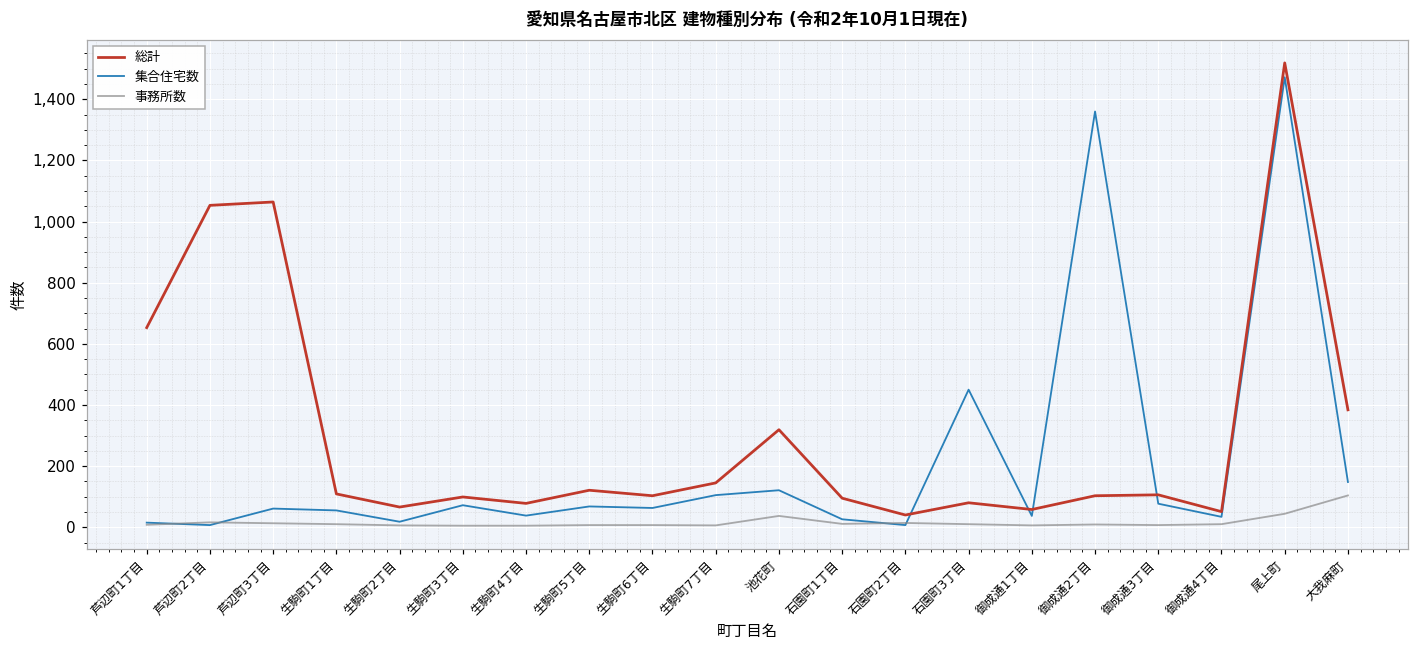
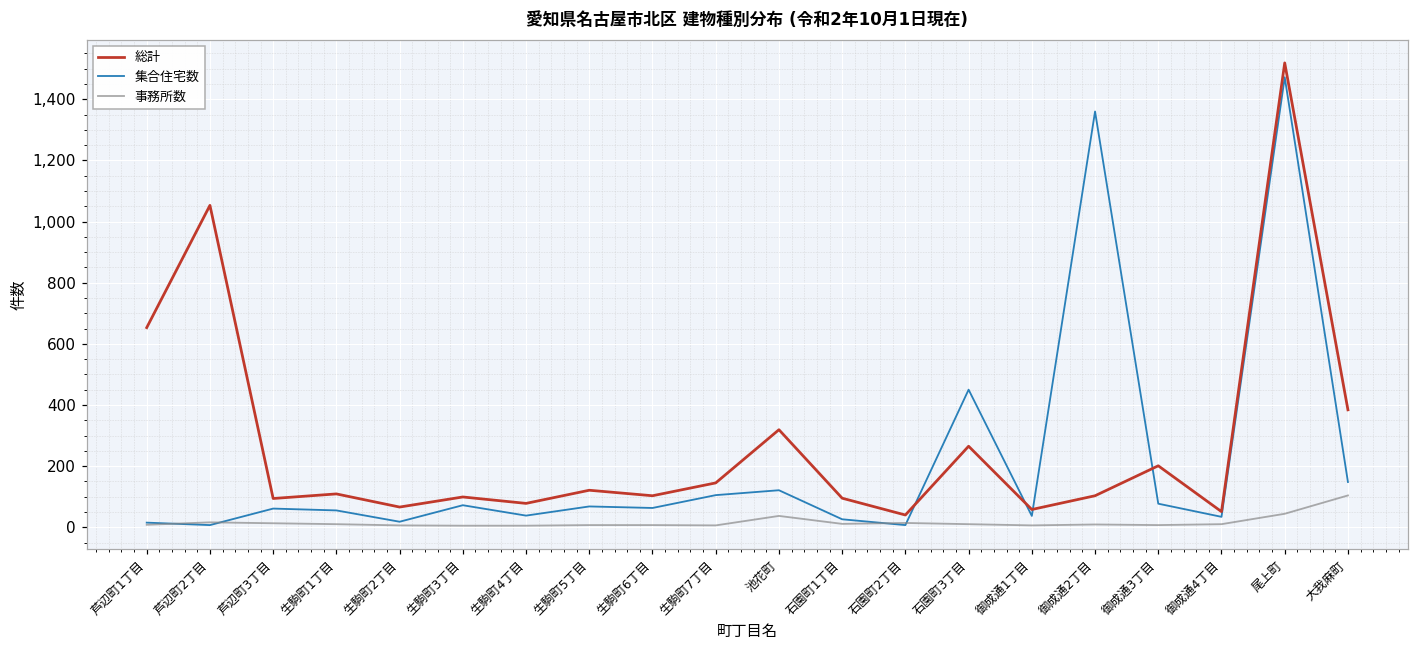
  {
    "総計": {
      "芦辺町1丁目": "650",
      "芦辺町2丁目": "1,050",
-     "芦辺町3丁目": "1,060",
+     "芦辺町3丁目": "90",
      "生駒町1丁目": "110",
      "生駒町2丁目": "70",
      "生駒町3丁目": "100",
      "生駒町4丁目": "80",
      "生駒町5丁目": "120",
      "生駒町6丁目": "100",
      "生駒町7丁目": "150",
      "池花町": "320",
      "石園町1丁目": "100",
      "石園町2丁目": "40",
-     "石園町3丁目": "80",
+     "石園町3丁目": "270",
      "御成通1丁目": "60",
      "御成通2丁目": "100",
-     "御成通3丁目": "110",
+     "御成通3丁目": "200",
      "御成通4丁目": "50",
      "尾上町": "1,520",
      "大我麻町": "380"
    },
    "集合住宅数": {
      "芦辺町3丁目": "60",
      "生駒町1丁目": "60",
      "生駒町2丁目": "20",
      "生駒町3丁目": "70",
      "生駒町4丁目": "40",
      "生駒町5丁目": "70",
      "生駒町6丁目": "60",
      "生駒町7丁目": "110",
      "池花町": "120",
      "石園町1丁目": "30",
      "石園町3丁目": "450",
      "御成通1丁目": "40",
      "御成通2丁目": "1,360",
      "御成通3丁目": "80",
      "御成通4丁目": "30",
      "尾上町": "1,470",
      "大我麻町": "150"
    },
    "事務所数": {
      "芦辺町3丁目": "10",
      "生駒町1丁目": "10",
      "生駒町2丁目": "10",
      "生駒町3丁目": "10",
      "生駒町4丁目": "10",
      "生駒町5丁目": "10",
      "生駒町6丁目": "10",
      "生駒町7丁目": "10",
      "池花町": "40",
      "石園町1丁目": "10",
      "石園町3丁目": "10",
      "御成通1丁目": "10",
      "御成通2丁目": "10",
      "御成通3丁目": "10",
      "御成通4丁目": "10",
      "尾上町": "40",
      "大我麻町": "100"
    }
  }
